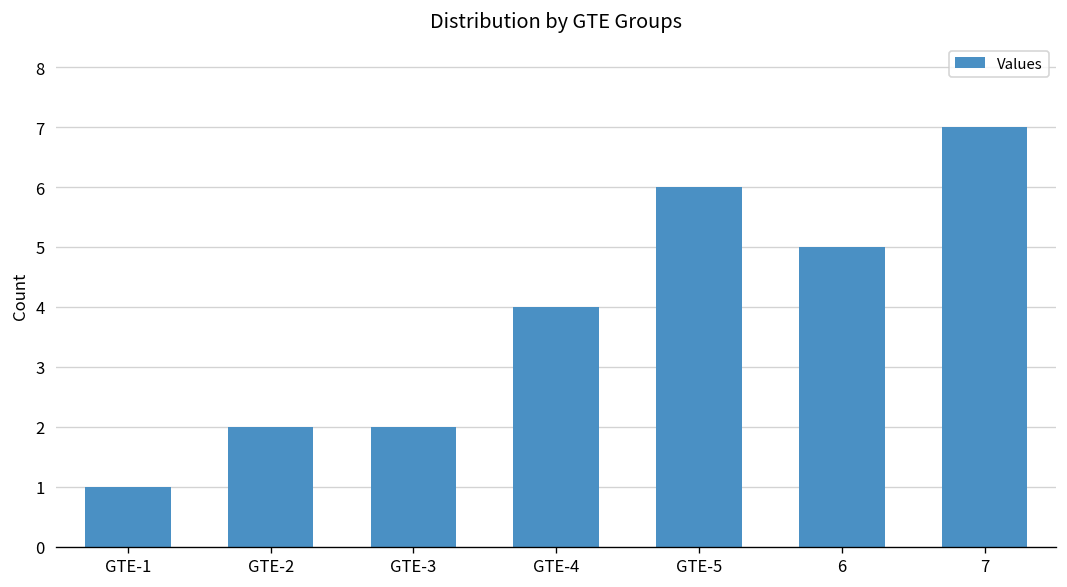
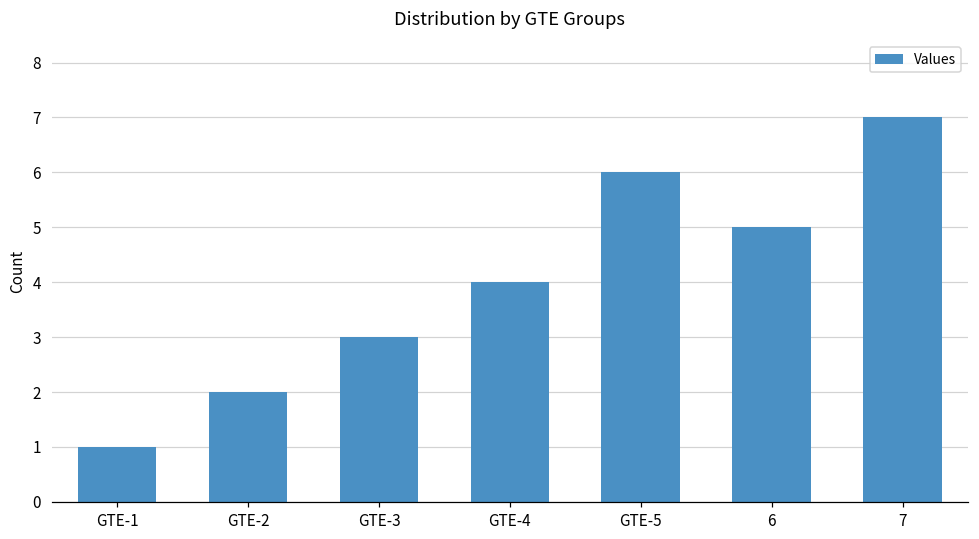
  {
    "GTE-1": 1,
    "GTE-2": 2,
-   "GTE-3": 2,
+   "GTE-3": 3,
    "GTE-4": 4,
    "GTE-5": 6,
    "6": 5,
    "7": 7
  }
